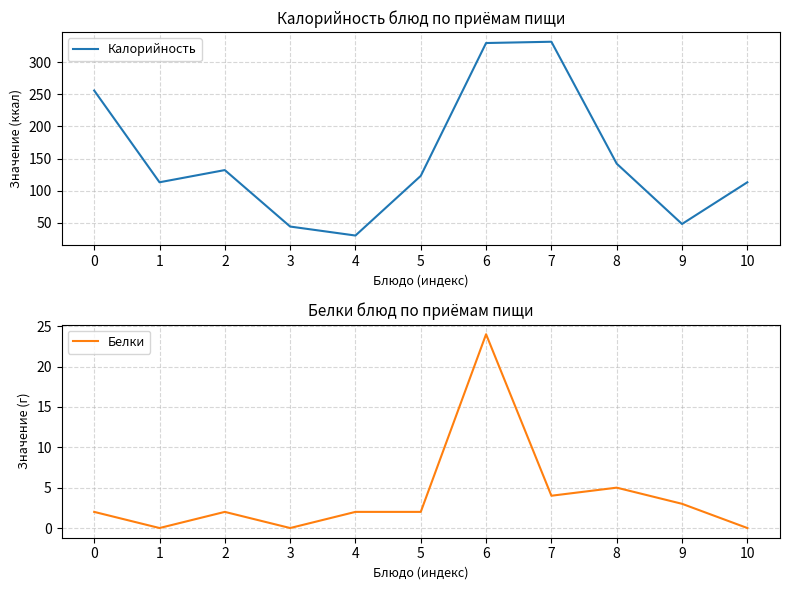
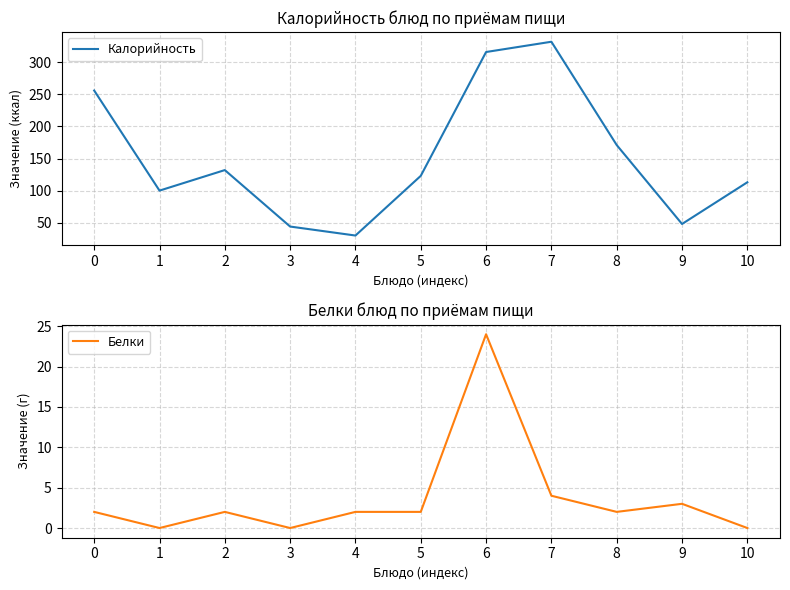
  {
    "Калорийность блюд по приёмам пищи": {
      "0": 260,
-     "1": 110,
+     "1": 100,
      "2": 130,
      "3": 40,
      "4": 30,
      "5": 120,
-     "6": 330,
+     "6": 320,
      "7": 330,
-     "8": 140,
+     "8": 170,
      "9": 50,
      "10": 110
    },
    "Белки блюд по приёмам пищи": {
      "0": 2,
      "1": 0,
      "2": 2,
      "3": 0,
      "4": 2,
      "5": 2,
      "6": 24,
      "7": 4,
-     "8": 5,
+     "8": 2,
      "9": 3,
      "10": 0
    }
  }
